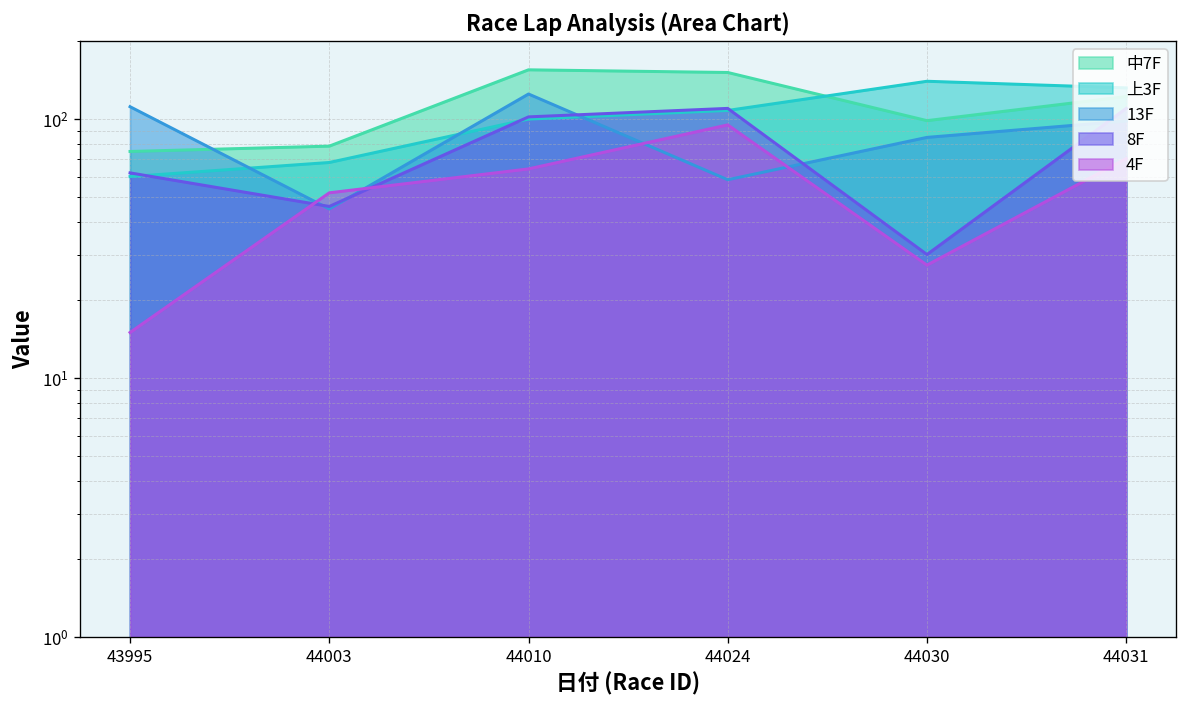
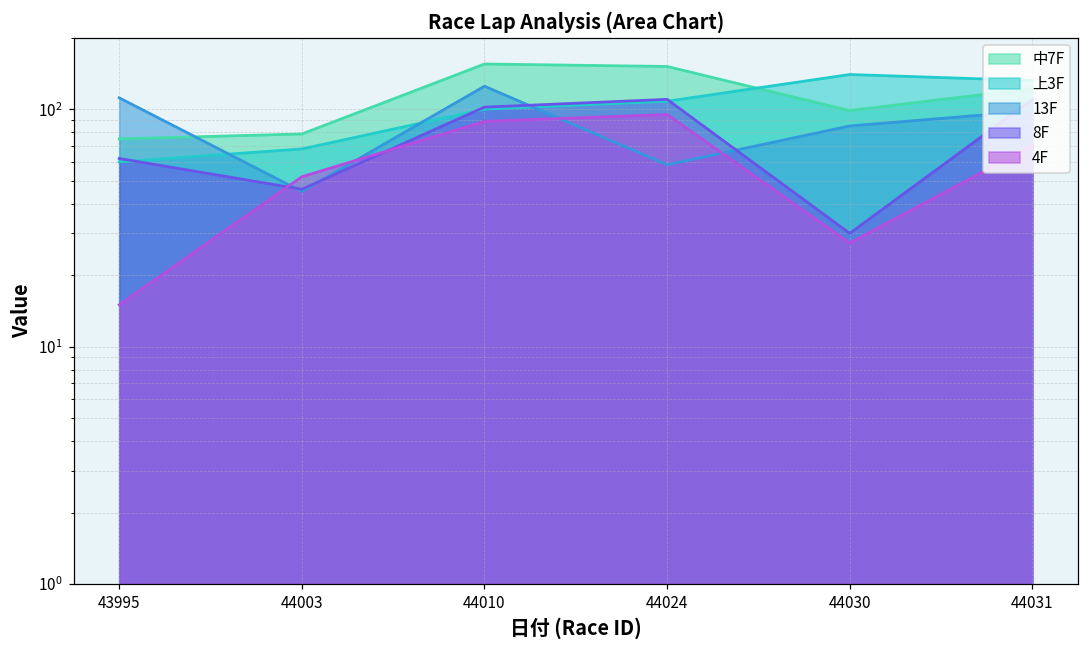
  {
    "8F": {
      "43995": 62,
      "44030": 30
    },
    "4F": {
      "43995": 15,
      "44003": 52,
-     "44010": 64,
+     "44010": 89,
      "44024": 100,
      "44030": 27
    }
  }
